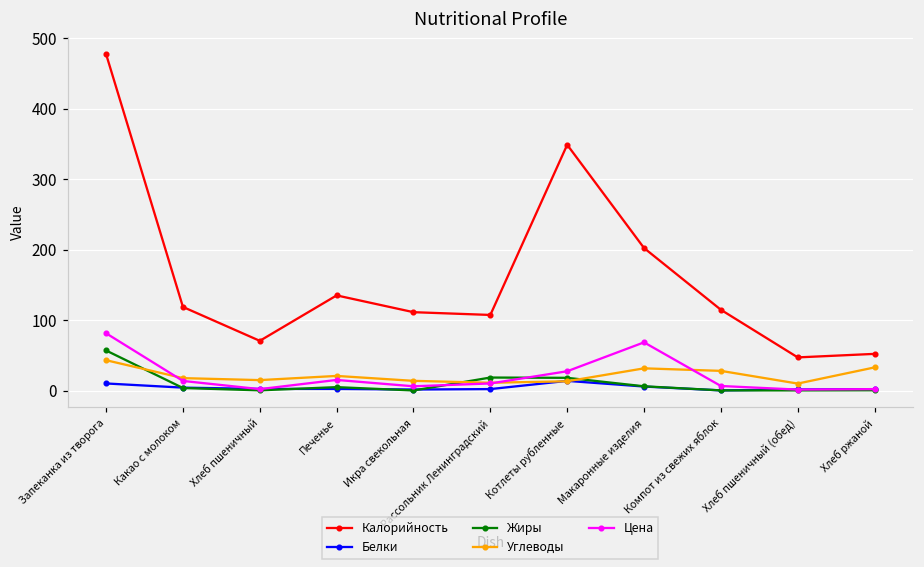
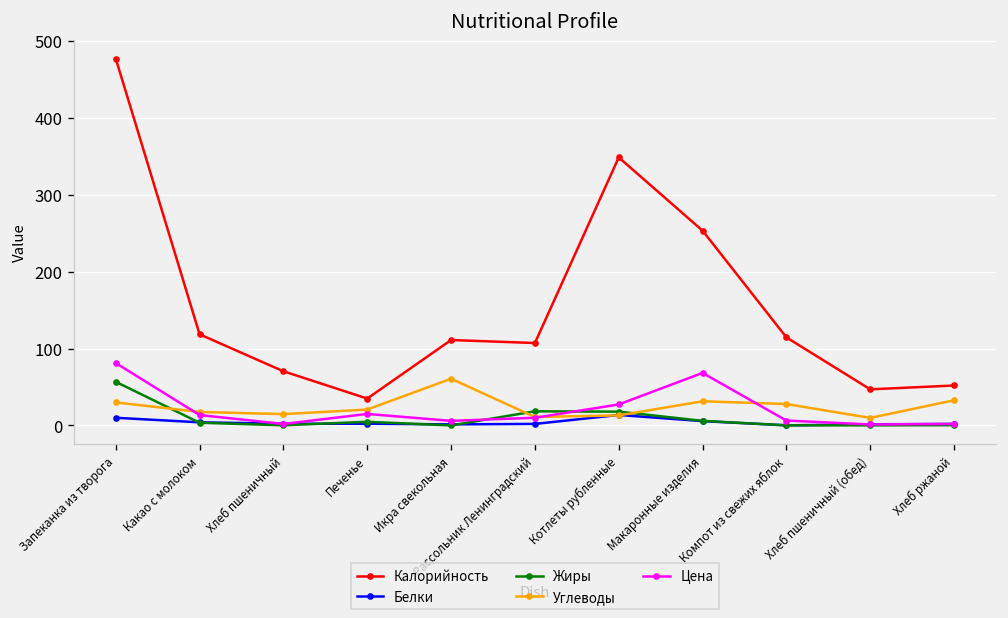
  {
    "Калорийность": {
      "Запеканка из творога": 480,
      "Какао с молоком": 120,
      "Хлеб пшеничный": 70,
-     "Печенье": 140,
+     "Печенье": 40,
      "Икра свекольная": 110,
      "Рассольник Ленинградский": 110,
      "Котлеты рубленные": 350,
-     "Макаронные изделия": 200,
+     "Макаронные изделия": 250,
      "Компот из свежих яблок": 110,
      "Хлеб пшеничный (обед)": 50,
      "Хлеб ржаной": 50
    },
    "Белки": {
      "Запеканка из творога": 10,
      "Рассольник Ленинградский": 0
    },
    "Жиры": {
      "Запеканка из творога": 60,
      "Рассольник Ленинградский": 20,
      "Котлеты рубленные": 20
    },
    "Углеводы": {
-     "Запеканка из творога": 40,
+     "Запеканка из творога": 30,
      "Хлеб пшеничный": 10,
      "Печенье": 20,
-     "Икра свекольная": 10,
+     "Икра свекольная": 60,
      "Макаронные изделия": 30,
      "Компот из свежих яблок": 30,
      "Хлеб пшеничный (обед)": 10,
      "Хлеб ржаной": 30
    },
    "Цена": {
      "Запеканка из творога": 80,
      "Печенье": 20,
      "Икра свекольная": 10,
      "Котлеты рубленные": 30,
      "Макаронные изделия": 70,
      "Компот из свежих яблок": 10
    }
  }
